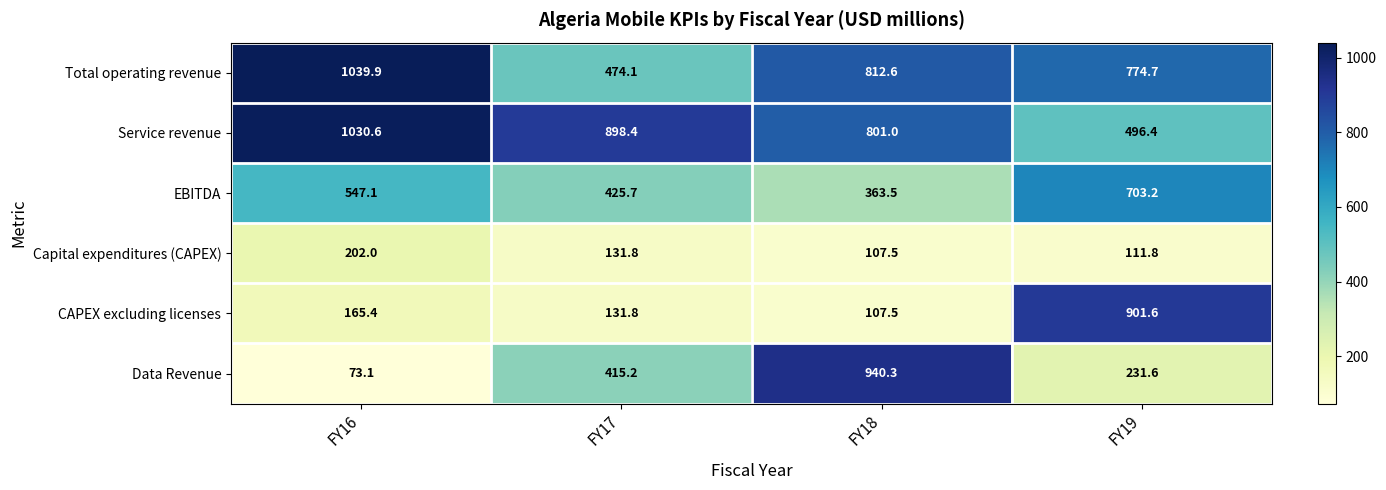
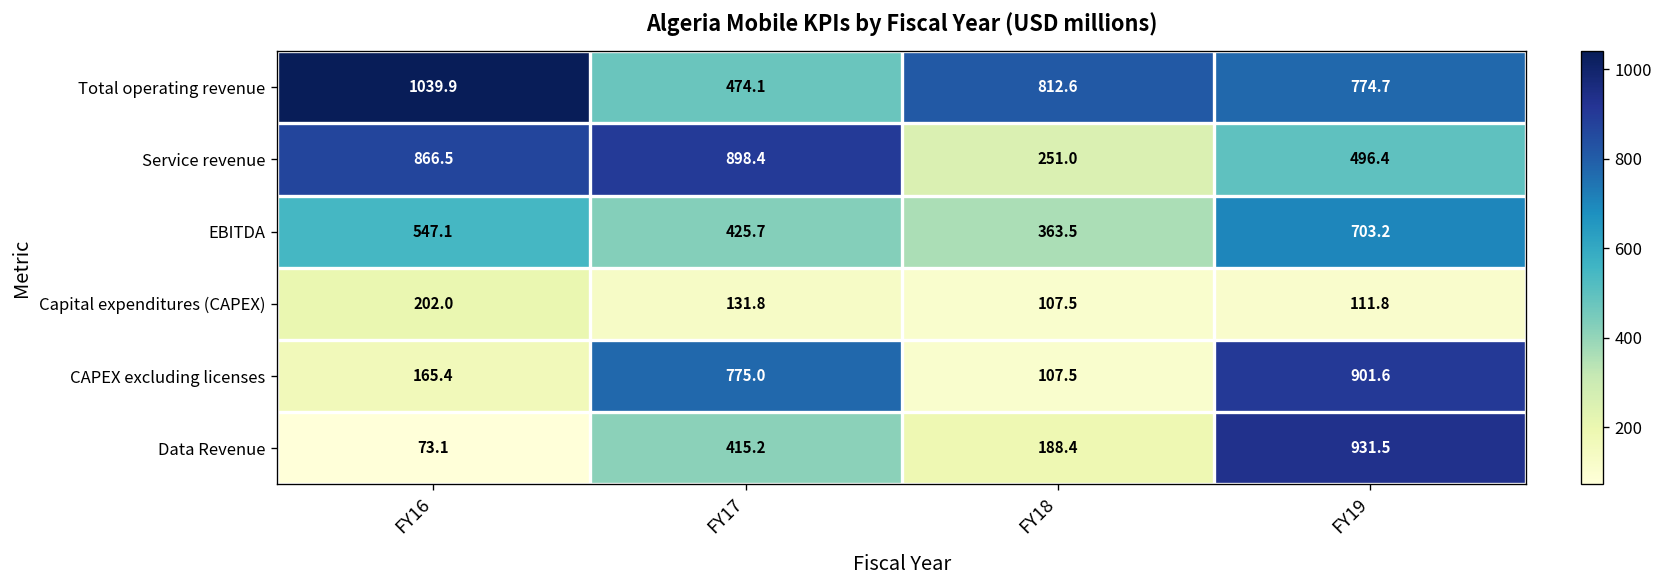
  {
    "Total operating revenue": {
      "FY16": 1039.9,
      "FY17": 474.1,
      "FY18": 812.6,
      "FY19": 774.7
    },
    "Service revenue": {
-     "FY16": 1030.6,
+     "FY16": 866.5,
      "FY17": 898.4,
-     "FY18": 801.0,
+     "FY18": 251.0,
      "FY19": 496.4
    },
    "EBITDA": {
      "FY16": 547.1,
      "FY17": 425.7,
      "FY18": 363.5,
      "FY19": 703.2
    },
    "Capital expenditures (CAPEX)": {
      "FY16": 202.0,
      "FY17": 131.8,
      "FY18": 107.5,
      "FY19": 111.8
    },
    "CAPEX excluding licenses": {
      "FY16": 165.4,
-     "FY17": 131.8,
+     "FY17": 775.0,
      "FY18": 107.5,
      "FY19": 901.6
    },
    "Data Revenue": {
      "FY16": 73.1,
      "FY17": 415.2,
-     "FY18": 940.3,
-     "FY19": 231.6
+     "FY18": 188.4,
+     "FY19": 931.5
    }
  }
